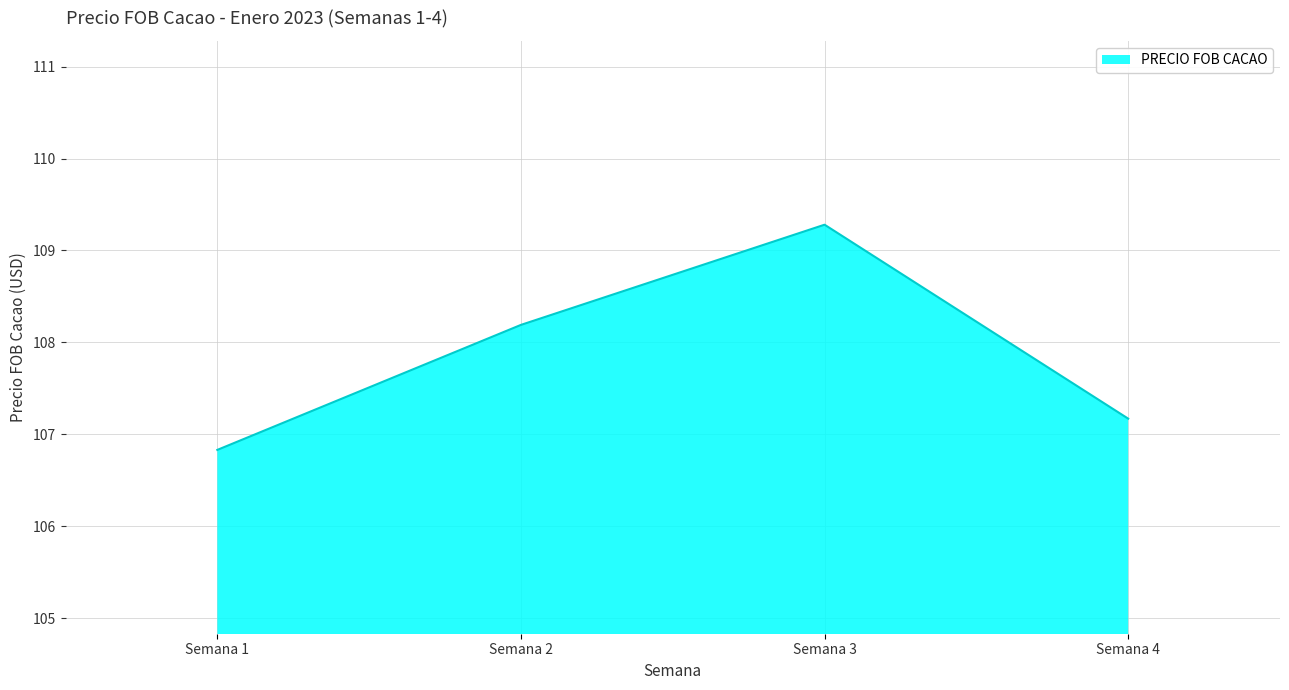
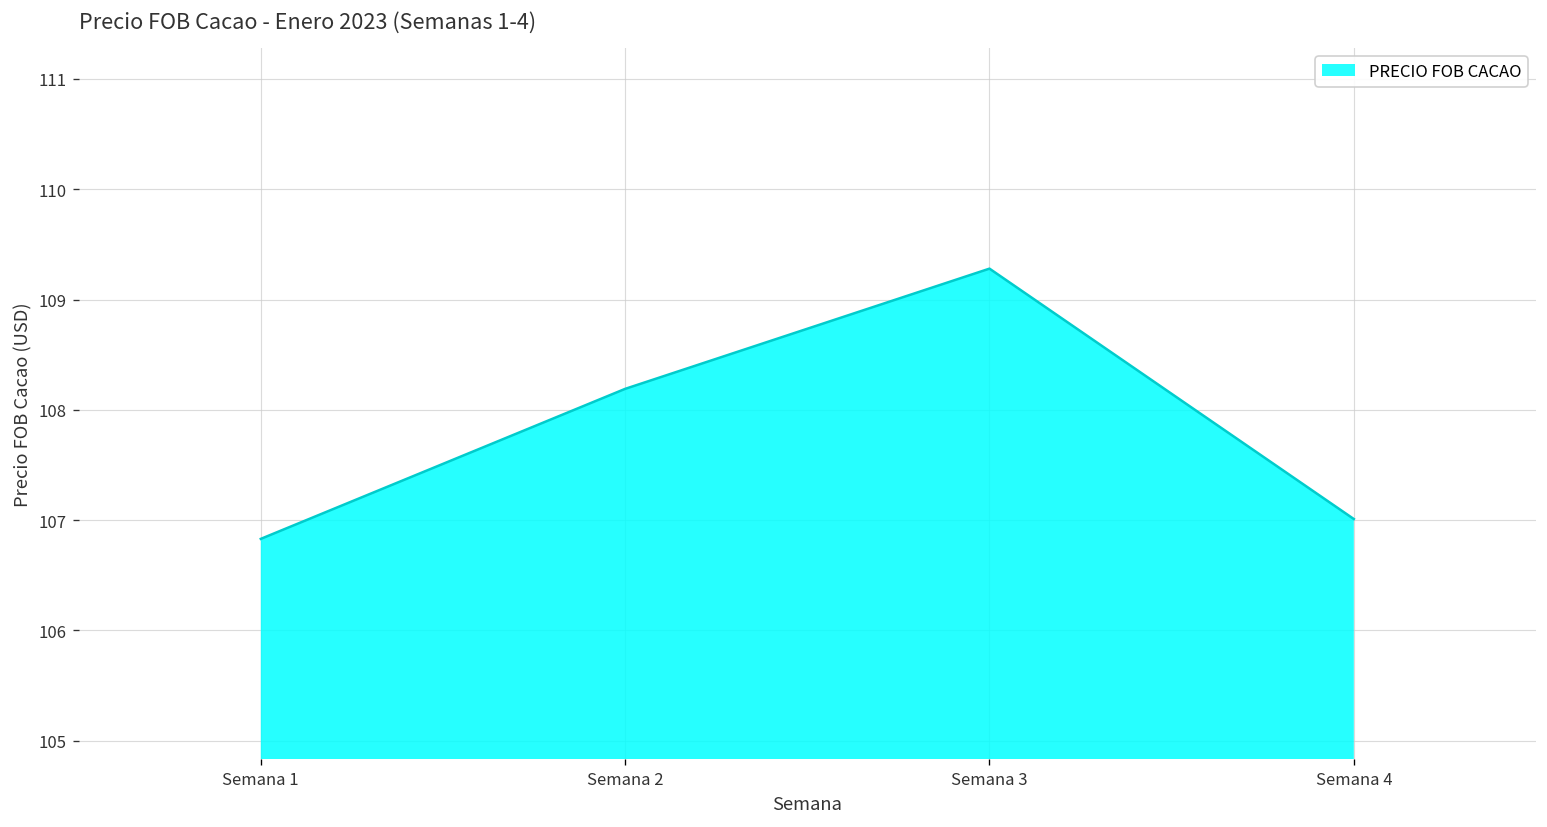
  {
    "Semana 1": 106.8,
    "Semana 2": 108.2,
    "Semana 3": 109.3,
-   "Semana 4": 107.2
+   "Semana 4": 107.0
  }
